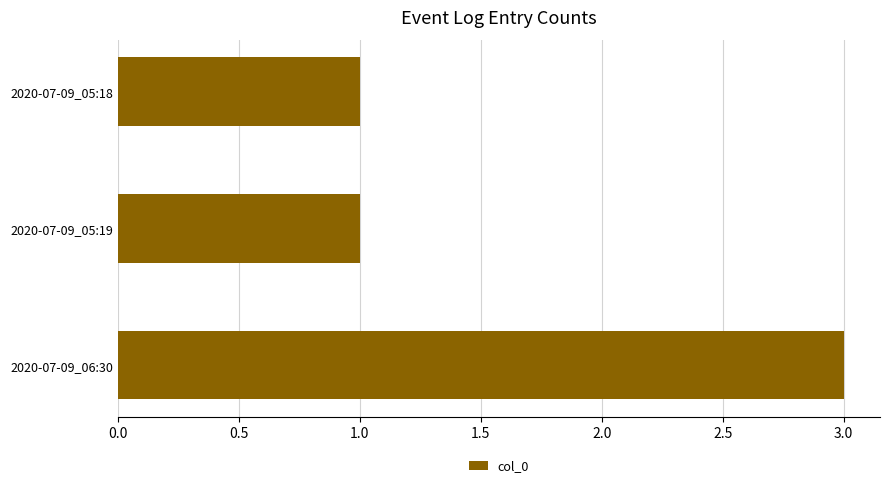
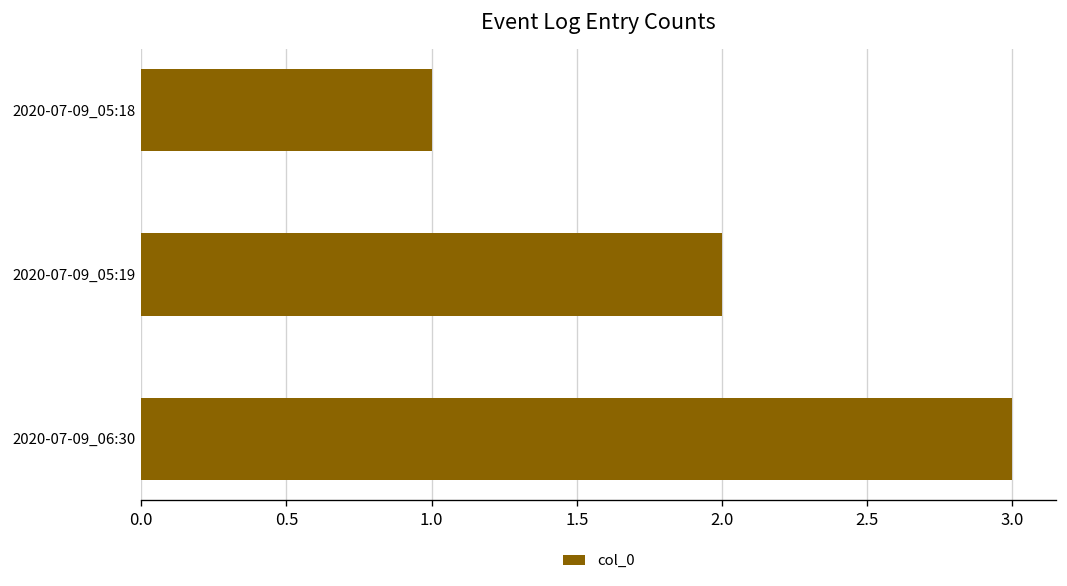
  {
    "2020-07-09_05:18": 1,
-   "2020-07-09_05:19": 1,
+   "2020-07-09_05:19": 2,
    "2020-07-09_06:30": 3
  }
